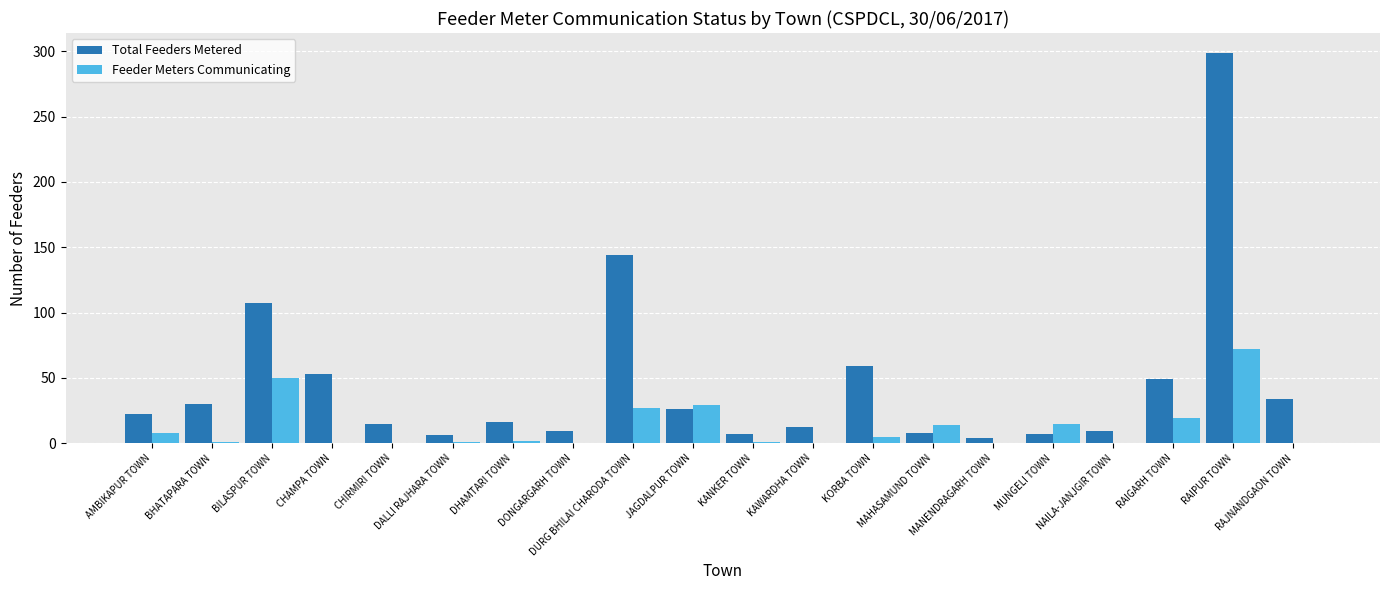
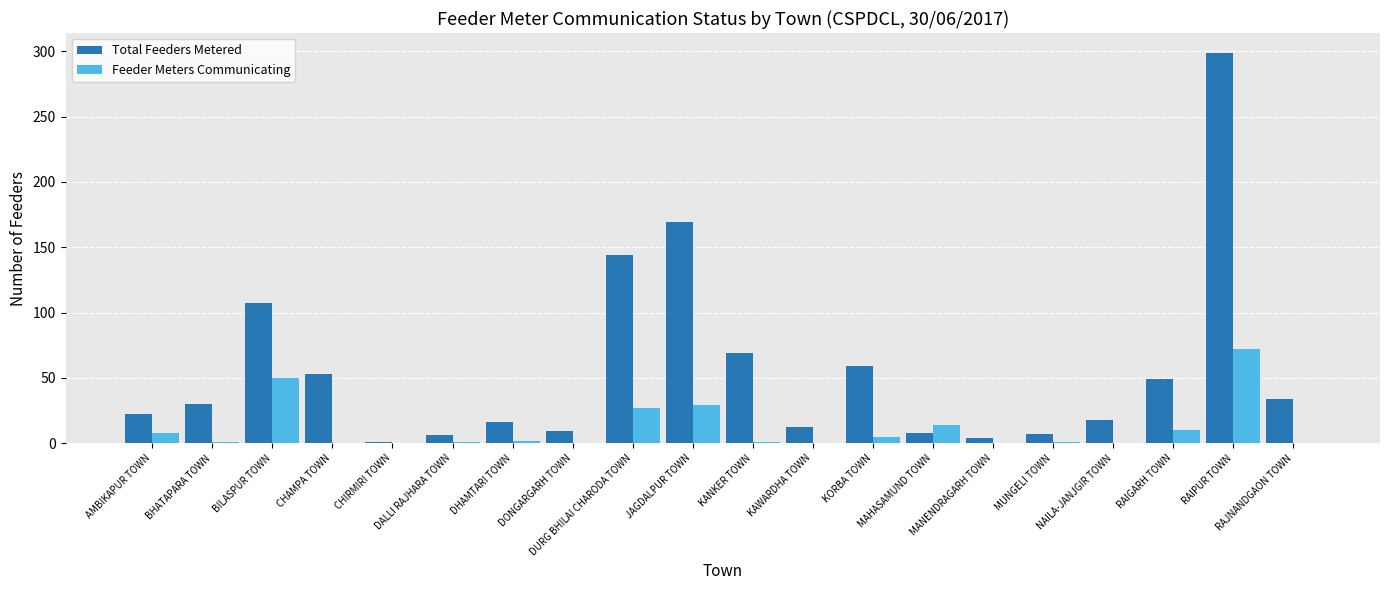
  {
    "Total Feeders Metered": {
      "AMBIKAPUR TOWN": 22,
      "BHATAPARA TOWN": 30,
      "BILASPUR TOWN": 107,
      "CHAMPA TOWN": 53,
-     "CHIRMIRI TOWN": 15,
+     "CHIRMIRI TOWN": 1,
      "DALLI RAJHARA TOWN": 6,
      "DHAMTARI TOWN": 16,
      "DONGARGARH TOWN": 9,
      "DURG BHILAI CHARODA TOWN": 144,
-     "JAGDALPUR TOWN": 26,
-     "KANKER TOWN": 7,
+     "JAGDALPUR TOWN": 169,
+     "KANKER TOWN": 69,
      "KAWARDHA TOWN": 12,
      "KORBA TOWN": 59,
      "MAHASAMUND TOWN": 8,
      "MANENDRAGARH TOWN": 4,
      "MUNGELI TOWN": 7,
-     "NAILA-JANJGIR TOWN": 9,
+     "NAILA-JANJGIR TOWN": 18,
      "RAIGARH TOWN": 49,
      "RAIPUR TOWN": 299,
      "RAJNANDGAON TOWN": 34
    },
    "Feeder Meters Communicating": {
      "AMBIKAPUR TOWN": 8,
      "BILASPUR TOWN": 50,
      "CHAMPA TOWN": 0,
      "CHIRMIRI TOWN": 0,
      "DHAMTARI TOWN": 2,
      "DONGARGARH TOWN": 0,
      "DURG BHILAI CHARODA TOWN": 27,
      "JAGDALPUR TOWN": 29,
      "KAWARDHA TOWN": 0,
      "KORBA TOWN": 5,
      "MAHASAMUND TOWN": 14,
      "MANENDRAGARH TOWN": 0,
-     "MUNGELI TOWN": 15,
+     "MUNGELI TOWN": 1,
      "NAILA-JANJGIR TOWN": 0,
-     "RAIGARH TOWN": 19,
+     "RAIGARH TOWN": 10,
      "RAIPUR TOWN": 72,
      "RAJNANDGAON TOWN": 0
    }
  }
